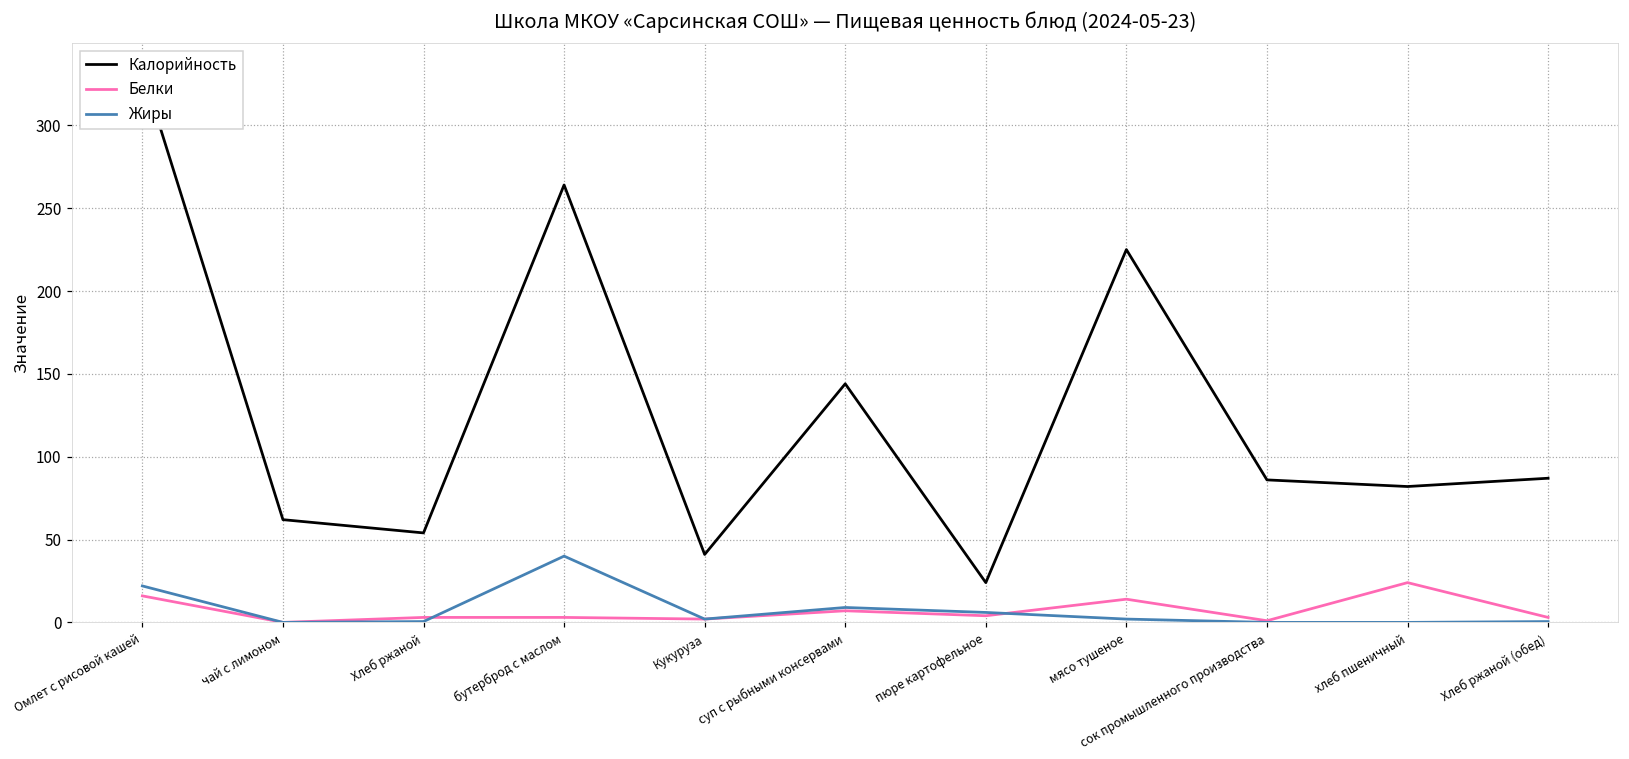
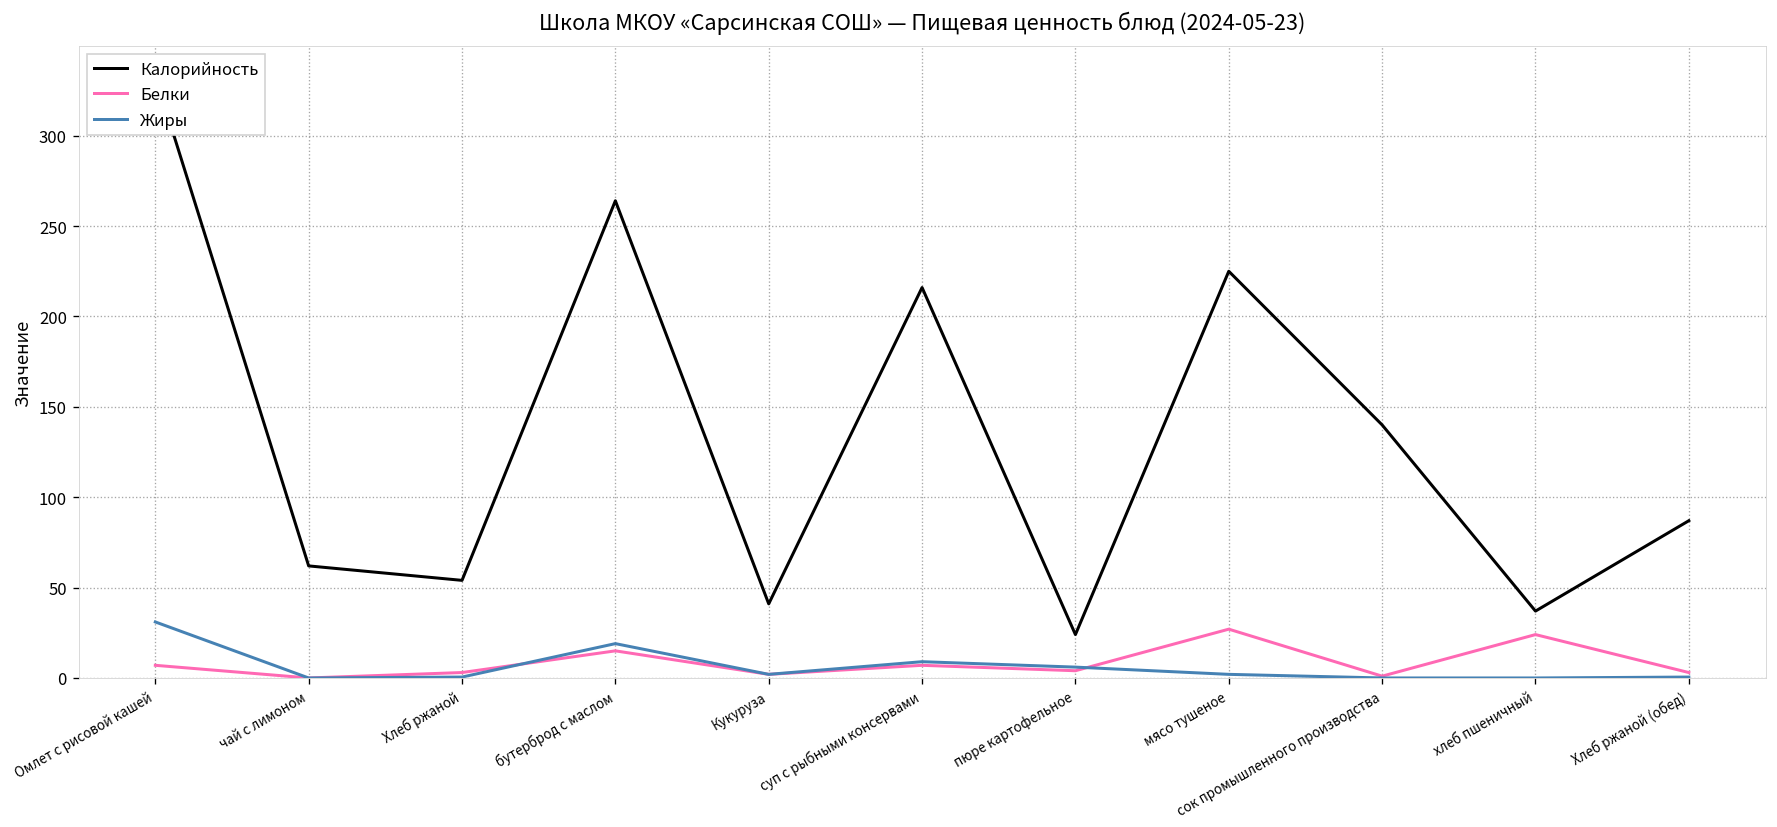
  {
    "Калорийность": {
      "чай с лимоном": 62,
      "Хлеб ржаной": 54,
      "бутерброд с маслом": 264,
      "Кукуруза": 41,
-     "суп с рыбными консервами": 144,
+     "суп с рыбными консервами": 216,
      "пюре картофельное": 24,
      "мясо тушеное": 225,
-     "сок промышленного производства": 86,
-     "хлеб пшеничный": 82,
+     "сок промышленного производства": 140,
+     "хлеб пшеничный": 37,
      "Хлеб ржаной (обед)": 87
    },
    "Белки": {
-     "Омлет с рисовой кашей": 16,
+     "Омлет с рисовой кашей": 7,
      "Хлеб ржаной": 3,
-     "бутерброд с маслом": 3,
+     "бутерброд с маслом": 15,
      "суп с рыбными консервами": 7,
      "пюре картофельное": 4,
-     "мясо тушеное": 14,
+     "мясо тушеное": 27,
      "хлеб пшеничный": 24,
      "Хлеб ржаной (обед)": 3
    },
    "Жиры": {
-     "Омлет с рисовой кашей": 22,
+     "Омлет с рисовой кашей": 31,
      "Хлеб ржаной": 1,
-     "бутерброд с маслом": 40,
+     "бутерброд с маслом": 19,
      "суп с рыбными консервами": 9,
      "пюре картофельное": 6,
      "мясо тушеное": 2,
      "хлеб пшеничный": 0,
      "Хлеб ржаной (обед)": 1
    }
  }
